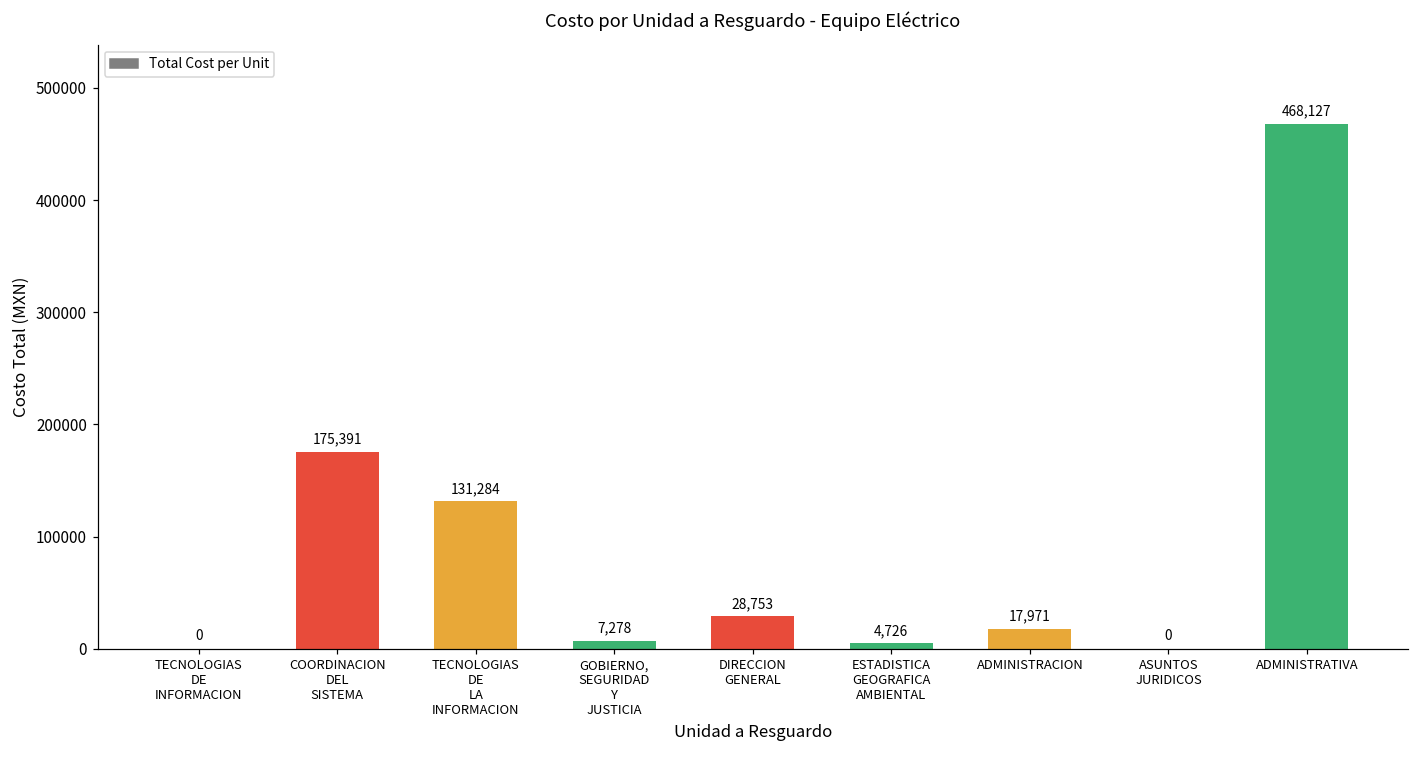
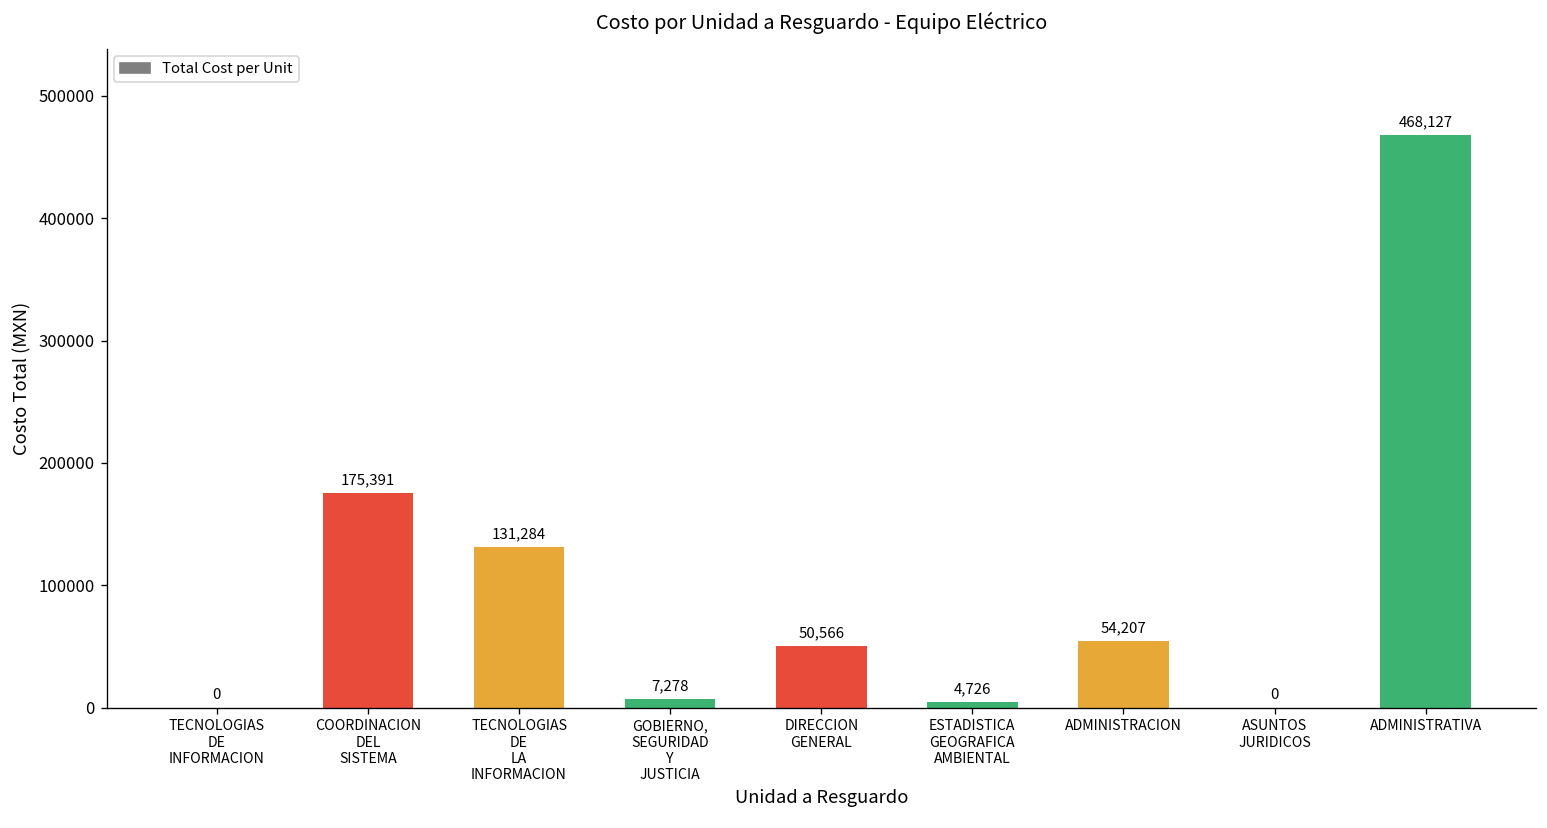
  {
    "TECNOLOGIAS DE INFORMACION": "0",
    "COORDINACION DEL SISTEMA": "175,391",
    "TECNOLOGIAS DE LA INFORMACION": "131,284",
    "GOBIERNO, SEGURIDAD Y JUSTICIA": "7,278",
-   "DIRECCION GENERAL": "28,753",
+   "DIRECCION GENERAL": "50,566",
    "ESTADISTICA GEOGRAFICA AMBIENTAL": "4,726",
-   "ADMINISTRACION": "17,971",
+   "ADMINISTRACION": "54,207",
    "ASUNTOS JURIDICOS": "0",
    "ADMINISTRATIVA": "468,127"
  }
